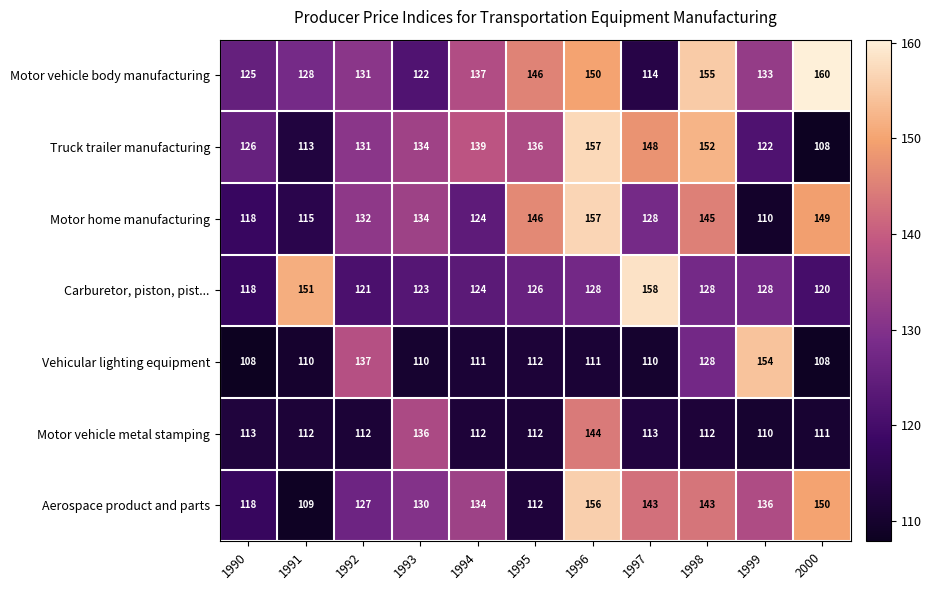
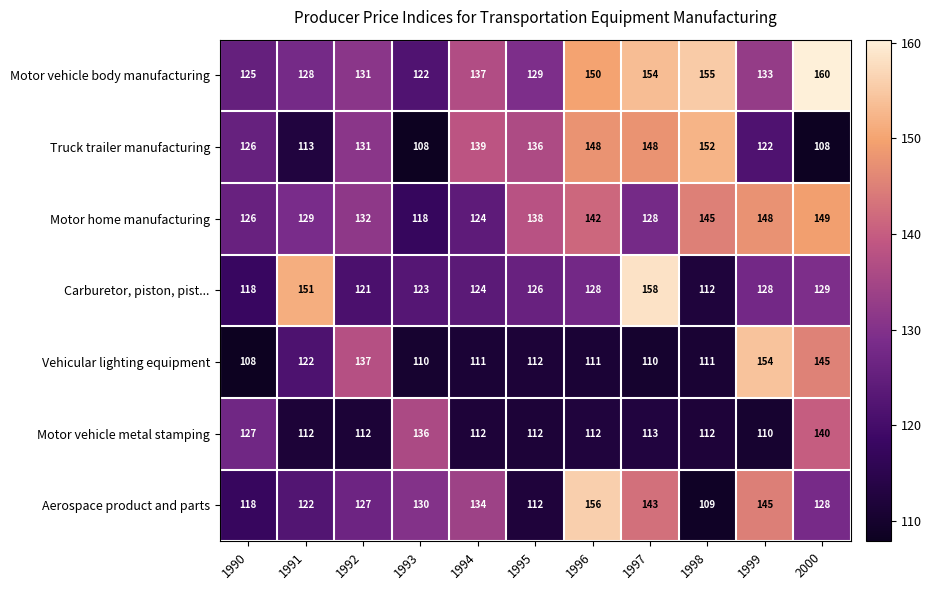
  {
    "Motor vehicle body manufacturing": {
      "1990": 125,
      "1991": 128,
      "1992": 131,
      "1993": 122,
      "1994": 137,
-     "1995": 146,
+     "1995": 129,
      "1996": 150,
-     "1997": 114,
+     "1997": 154,
      "1998": 155,
      "1999": 133,
      "2000": 160
    },
    "Truck trailer manufacturing": {
      "1990": 126,
      "1991": 113,
      "1992": 131,
-     "1993": 134,
+     "1993": 108,
      "1994": 139,
      "1995": 136,
-     "1996": 157,
+     "1996": 148,
      "1997": 148,
      "1998": 152,
      "1999": 122,
      "2000": 108
    },
    "Motor home manufacturing": {
-     "1990": 118,
-     "1991": 115,
+     "1990": 126,
+     "1991": 129,
      "1992": 132,
-     "1993": 134,
+     "1993": 118,
      "1994": 124,
-     "1995": 146,
-     "1996": 157,
+     "1995": 138,
+     "1996": 142,
      "1997": 128,
      "1998": 145,
-     "1999": 110,
+     "1999": 148,
      "2000": 149
    },
    "Carburetor, piston, pist...": {
      "1990": 118,
      "1991": 151,
      "1992": 121,
      "1993": 123,
      "1994": 124,
      "1995": 126,
      "1996": 128,
      "1997": 158,
-     "1998": 128,
+     "1998": 112,
      "1999": 128,
-     "2000": 120
+     "2000": 129
    },
    "Vehicular lighting equipment": {
      "1990": 108,
-     "1991": 110,
+     "1991": 122,
      "1992": 137,
      "1993": 110,
      "1994": 111,
      "1995": 112,
      "1996": 111,
      "1997": 110,
-     "1998": 128,
+     "1998": 111,
      "1999": 154,
-     "2000": 108
+     "2000": 145
    },
    "Motor vehicle metal stamping": {
-     "1990": 113,
+     "1990": 127,
      "1991": 112,
      "1992": 112,
      "1993": 136,
      "1994": 112,
      "1995": 112,
-     "1996": 144,
+     "1996": 112,
      "1997": 113,
      "1998": 112,
      "1999": 110,
-     "2000": 111
+     "2000": 140
    },
    "Aerospace product and parts": {
      "1990": 118,
-     "1991": 109,
+     "1991": 122,
      "1992": 127,
      "1993": 130,
      "1994": 134,
      "1995": 112,
      "1996": 156,
      "1997": 143,
-     "1998": 143,
-     "1999": 136,
-     "2000": 150
+     "1998": 109,
+     "1999": 145,
+     "2000": 128
    }
  }
